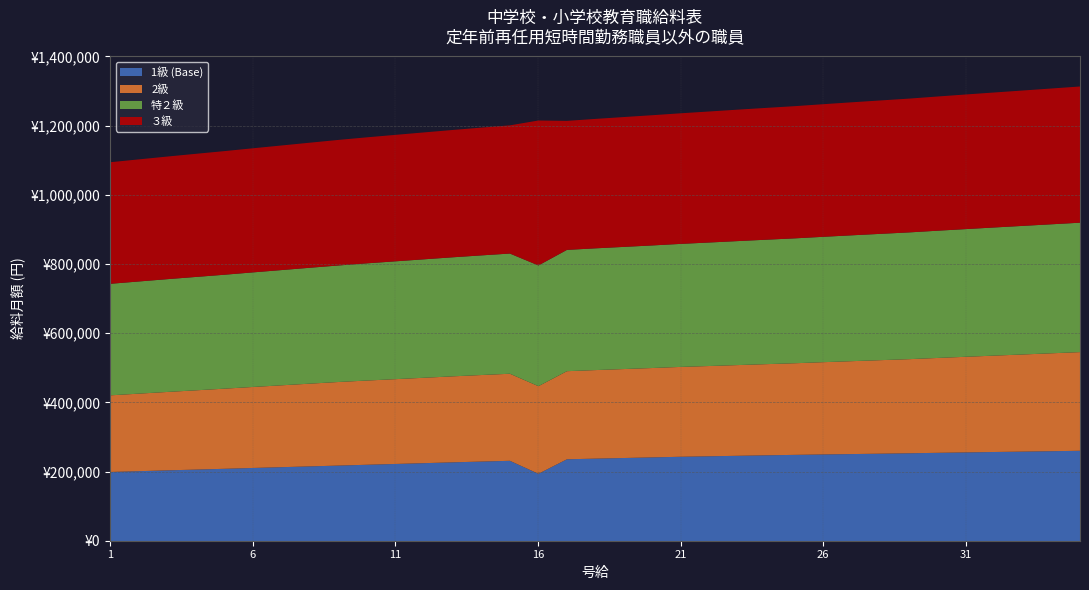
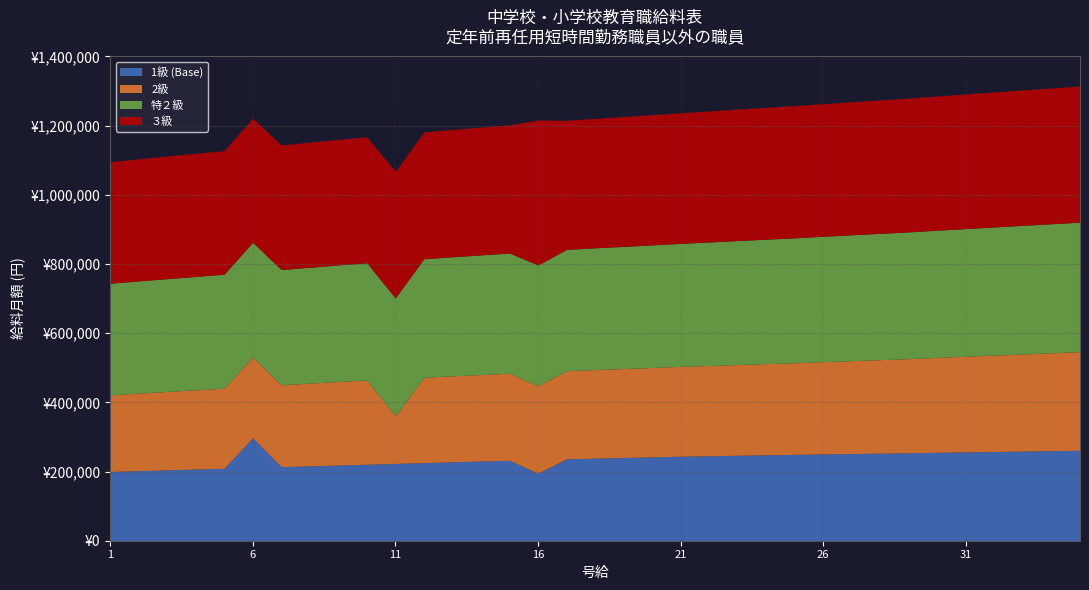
  {
    "1級 (Base)": {
      "1": "¥200,000",
-     "6": "¥210,000",
+     "6": "¥300,000",
      "11": "¥220,000",
      "16": "¥200,000",
      "21": "¥240,000",
      "26": "¥250,000",
      "31": "¥260,000"
    },
    "2級": {
      "1": "¥220,000",
      "6": "¥230,000",
-     "11": "¥250,000",
+     "11": "¥140,000",
      "16": "¥250,000",
      "21": "¥260,000",
      "26": "¥270,000",
      "31": "¥280,000"
    },
    "特２級": {
      "1": "¥320,000",
      "6": "¥330,000",
      "11": "¥340,000",
      "16": "¥350,000",
      "21": "¥360,000",
      "26": "¥360,000",
      "31": "¥370,000"
    },
    "３級": {
      "1": "¥350,000",
      "6": "¥360,000",
      "11": "¥370,000",
      "16": "¥420,000",
      "21": "¥380,000",
      "26": "¥380,000",
      "31": "¥390,000"
    }
  }
